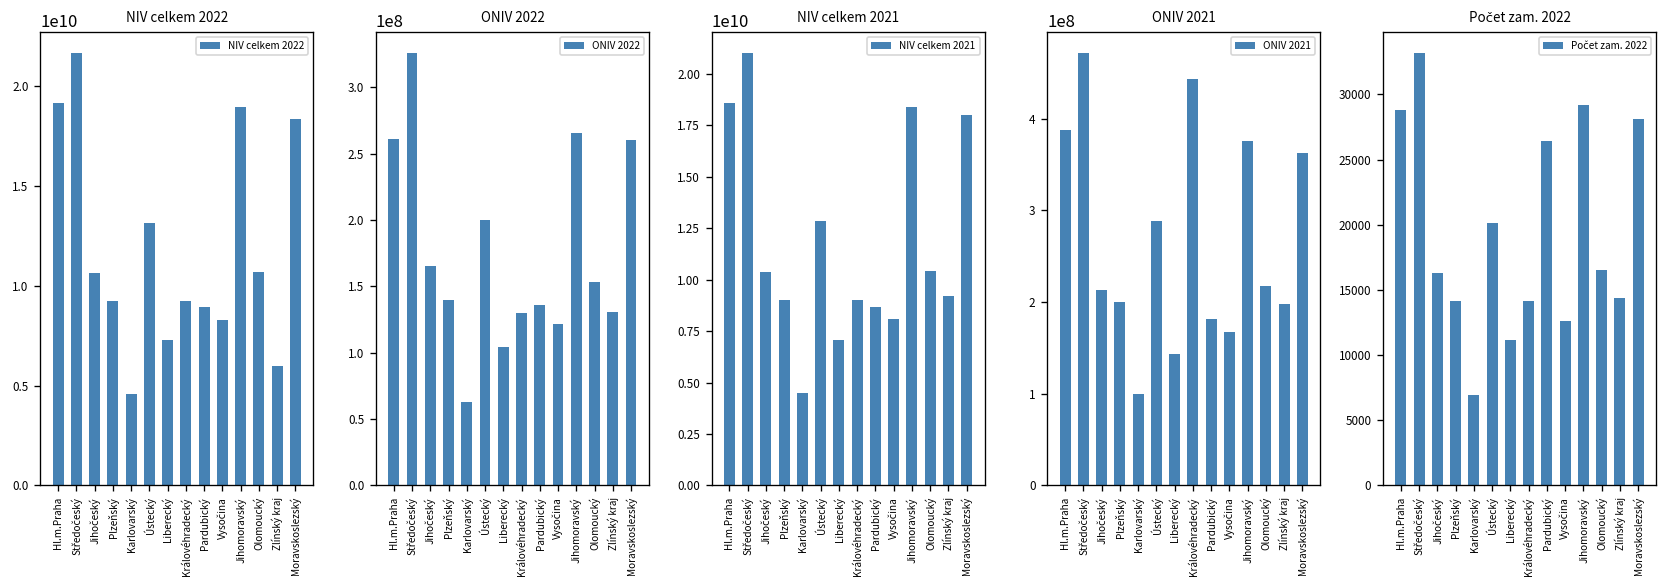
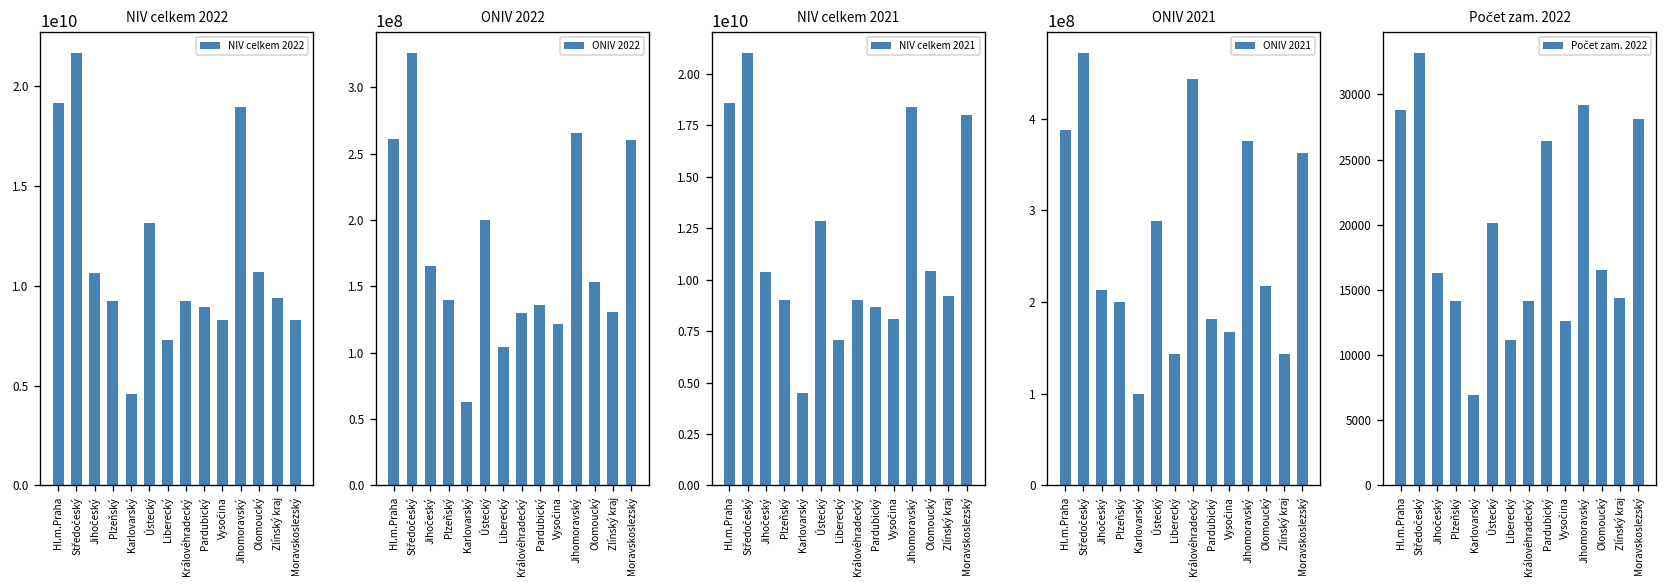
  {
    "NIV celkem 2022": {
      "Hl.m.Praha": 19200000000,
      "Středočeský": 21700000000,
      "Jihočeský": 10600000000,
      "Plzeňský": 9300000000,
      "Karlovarský": 4600000000,
      "Ústecký": 13100000000,
      "Liberecký": 7300000000,
      "Královéhradecký": 9200000000,
      "Pardubický": 9000000000,
      "Vysočina": 8300000000,
      "Jihomoravský": 19000000000,
      "Olomoucký": 10700000000,
-     "Zlínský kraj": 6000000000,
-     "Moravskoslezský": 18400000000
+     "Zlínský kraj": 9400000000,
+     "Moravskoslezský": 8300000000
    },
    "ONIV 2022": {
      "Hl.m.Praha": 261000000,
      "Středočeský": 326000000,
      "Jihočeský": 166000000,
      "Plzeňský": 140000000,
      "Karlovarský": 63000000,
      "Ústecký": 200000000,
      "Liberecký": 104000000,
      "Královéhradecký": 130000000,
      "Pardubický": 136000000,
      "Vysočina": 122000000,
      "Jihomoravský": 265000000,
      "Olomoucký": 153000000,
      "Zlínský kraj": 130000000,
      "Moravskoslezský": 260000000
    },
    "NIV celkem 2021": {
      "Hl.m.Praha": 18600000000,
      "Středočeský": 21000000000,
      "Jihočeský": 10400000000,
      "Plzeňský": 9000000000,
      "Karlovarský": 4500000000,
      "Ústecký": 12800000000,
      "Liberecký": 7000000000,
      "Královéhradecký": 9000000000,
      "Pardubický": 8700000000,
      "Vysočina": 8100000000,
      "Jihomoravský": 18400000000,
      "Olomoucký": 10400000000,
      "Zlínský kraj": 9200000000,
      "Moravskoslezský": 18000000000
    },
    "ONIV 2021": {
      "Hl.m.Praha": 390000000,
      "Středočeský": 470000000,
      "Jihočeský": 210000000,
      "Plzeňský": 200000000,
      "Karlovarský": 100000000,
      "Ústecký": 290000000,
      "Liberecký": 140000000,
      "Královéhradecký": 440000000,
      "Pardubický": 180000000,
      "Vysočina": 170000000,
      "Jihomoravský": 380000000,
      "Olomoucký": 220000000,
-     "Zlínský kraj": 200000000,
+     "Zlínský kraj": 140000000,
      "Moravskoslezský": 360000000
    },
    "Počet zam. 2022": {
      "Hl.m.Praha": 28800,
      "Středočeský": 33200,
      "Jihočeský": 16300,
      "Plzeňský": 14100,
      "Karlovarský": 7000,
      "Ústecký": 20100,
      "Liberecký": 11100,
      "Královéhradecký": 14100,
      "Pardubický": 26400,
      "Vysočina": 12600,
      "Jihomoravský": 29200,
      "Olomoucký": 16500,
      "Zlínský kraj": 14400,
      "Moravskoslezský": 28100
    }
  }
